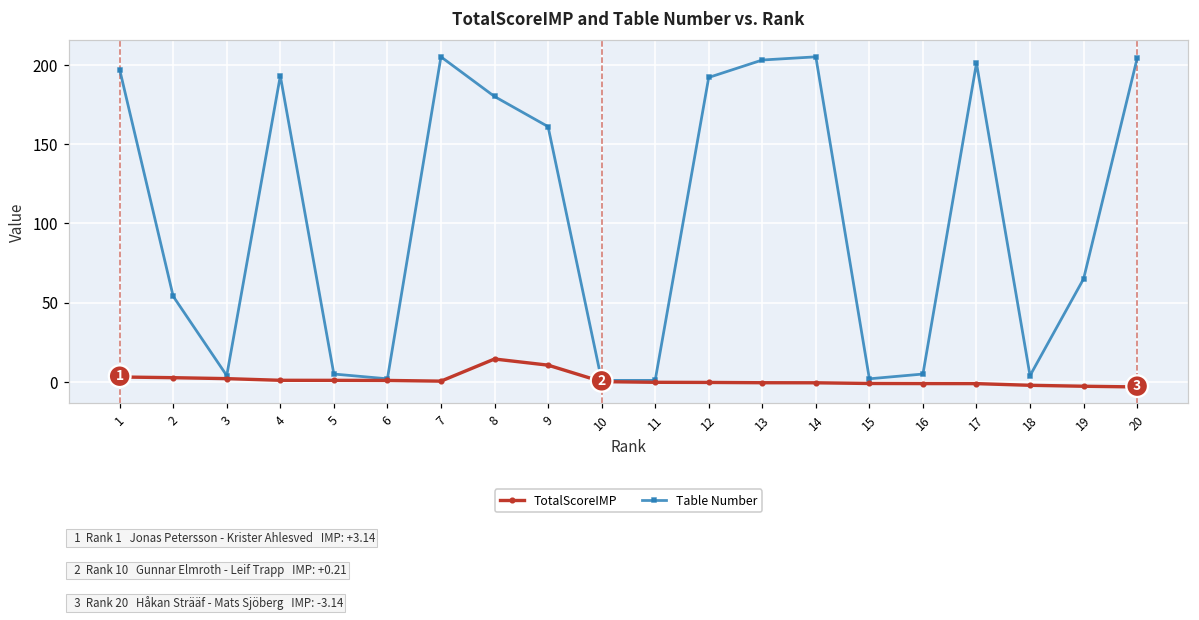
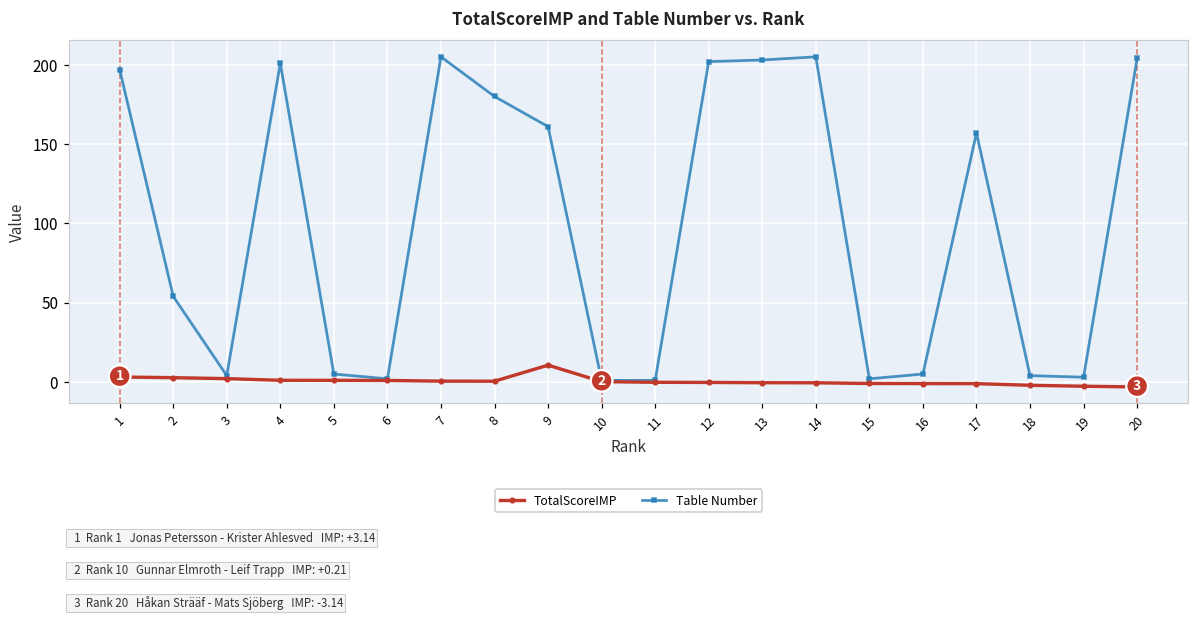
  {
    "TotalScoreIMP": {
      "2": 3,
      "3": 2,
      "4": 1,
      "5": 1,
      "7": 1,
-     "8": 14,
+     "8": 0,
      "9": 11,
      "12": 0,
      "13": 0,
      "14": -1,
      "15": -1,
      "16": -1,
      "17": -1,
      "18": -2,
      "19": -3
    },
    "Table Number": {
      "1": 197,
      "2": 54,
      "3": 4,
-     "4": 193,
+     "4": 201,
      "5": 5,
      "7": 205,
      "8": 180,
      "9": 161,
-     "12": 192,
+     "12": 202,
      "13": 203,
      "14": 205,
      "15": 2,
      "16": 5,
-     "17": 201,
+     "17": 157,
      "18": 4,
-     "19": 65,
+     "19": 3,
      "20": 204
    }
  }
